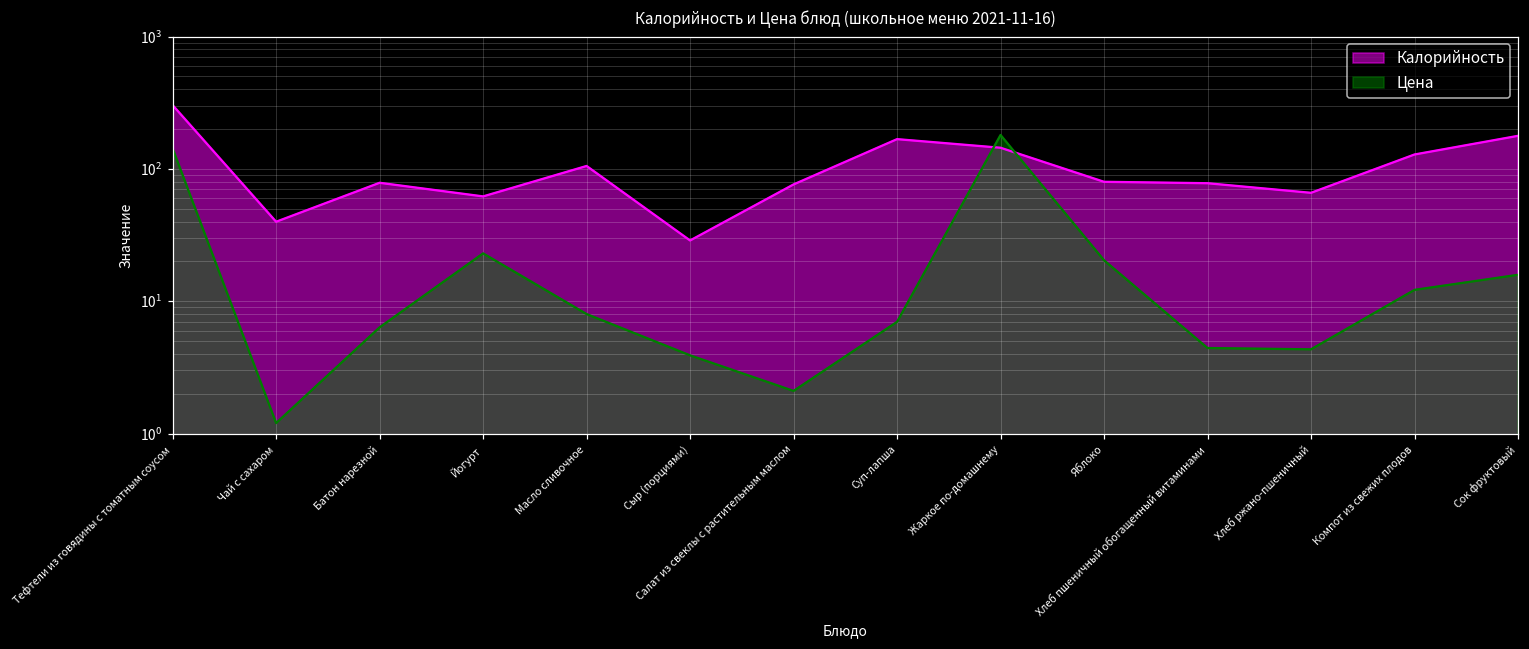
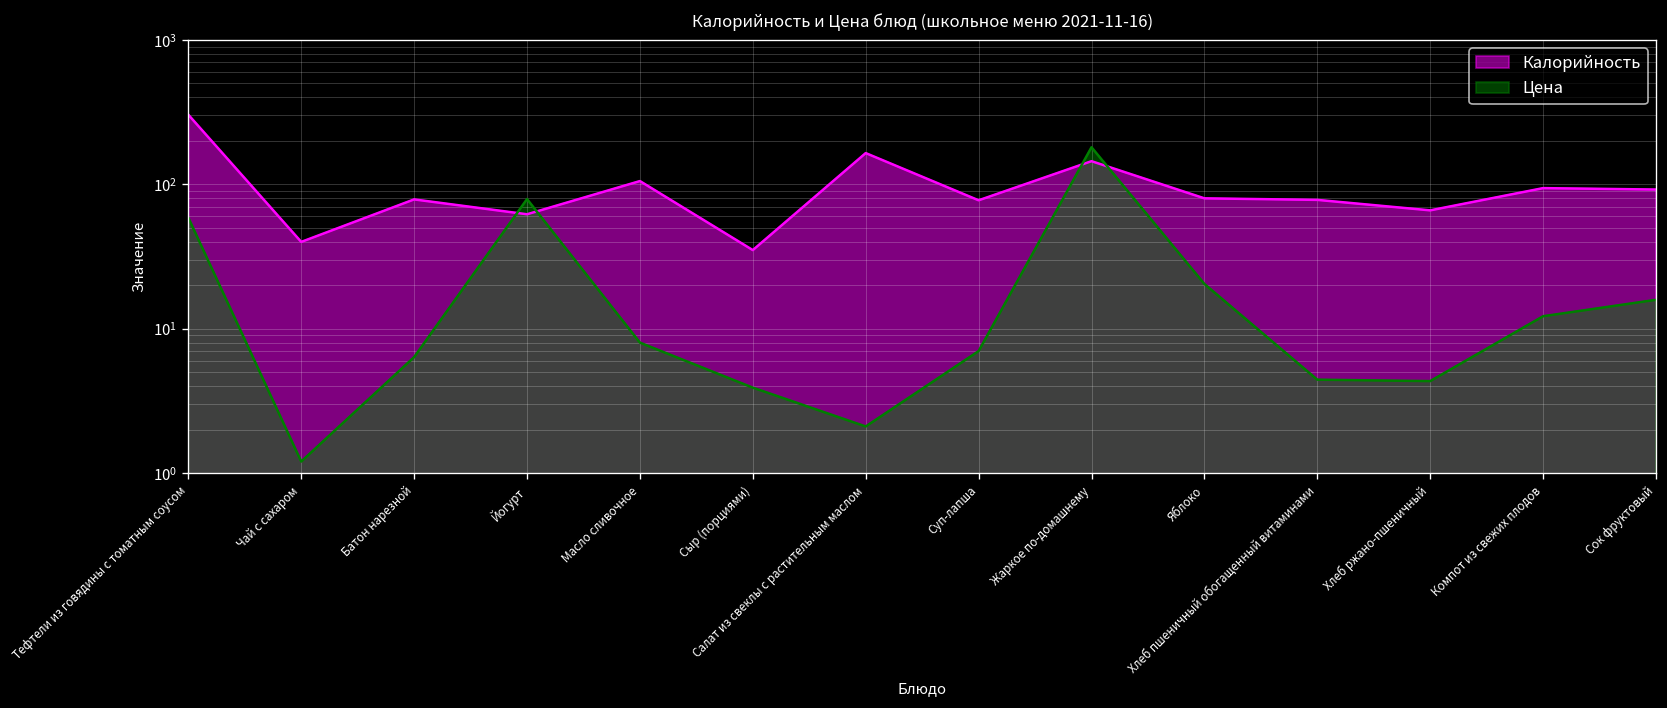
  {
    "Калорийность": {
      "Тефтели из говядины с томатным соусом": 300,
      "Чай с сахаром": 40,
      "Батон нарезной": 80,
      "Йогурт": 60,
      "Масло сливочное": 110,
-     "Сыр (порциями)": 29,
-     "Салат из свеклы с растительным маслом": 80,
-     "Суп-лапша": 170,
+     "Сыр (порциями)": 35,
+     "Салат из свеклы с растительным маслом": 160,
+     "Суп-лапша": 80,
      "Жаркое по-домашнему": 140,
      "Яблоко": 80,
      "Хлеб пшеничный обогащенный витаминами": 80,
      "Хлеб ржано-пшеничный": 70,
-     "Компот из свежих плодов": 130,
-     "Сок фруктовый": 180
+     "Компот из свежих плодов": 90,
+     "Сок фруктовый": 90
    },
    "Цена": {
-     "Тефтели из говядины с томатным соусом": 140,
+     "Тефтели из говядины с томатным соусом": 60,
      "Чай с сахаром": 1.2,
      "Батон нарезной": 6,
-     "Йогурт": 23,
+     "Йогурт": 80,
      "Масло сливочное": 8,
      "Сыр (порциями)": 4,
      "Салат из свеклы с растительным маслом": 2,
      "Суп-лапша": 7,
      "Жаркое по-домашнему": 180,
      "Яблоко": 20,
      "Хлеб пшеничный обогащенный витаминами": 4.4,
      "Хлеб ржано-пшеничный": 4.3,
      "Компот из свежих плодов": 12,
      "Сок фруктовый": 16
    }
  }
